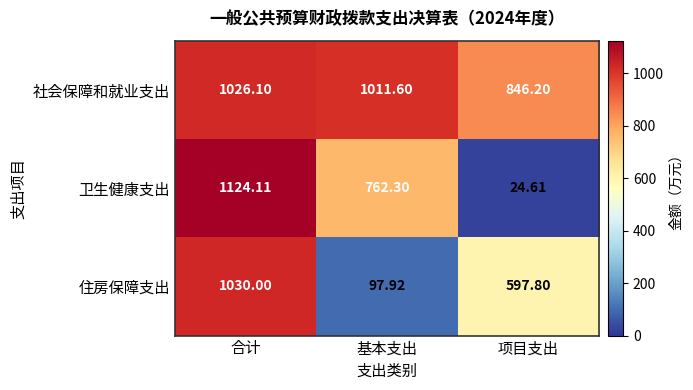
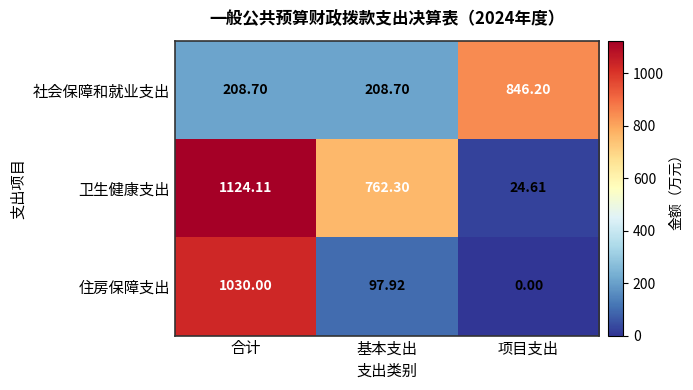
  {
    "社会保障和就业支出": {
-     "合计": 1026.10,
-     "基本支出": 1011.60,
+     "合计": 208.70,
+     "基本支出": 208.70,
      "项目支出": 846.20
    },
    "卫生健康支出": {
      "合计": 1124.11,
      "基本支出": 762.30,
      "项目支出": 24.61
    },
    "住房保障支出": {
      "合计": 1030.00,
      "基本支出": 97.92,
-     "项目支出": 597.80
+     "项目支出": 0.00
    }
  }
